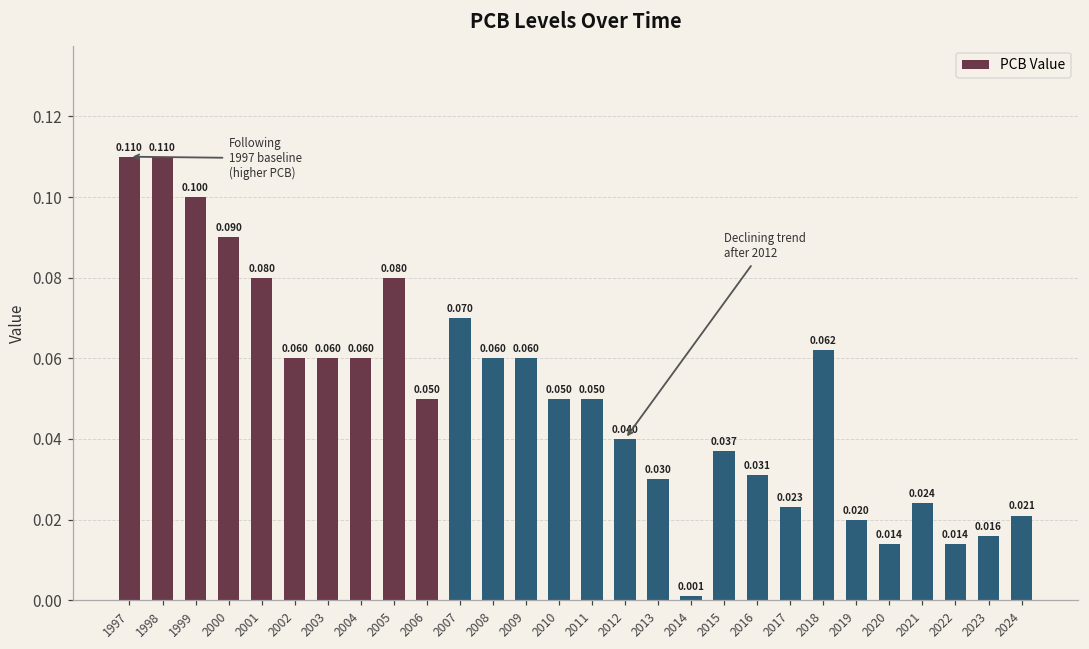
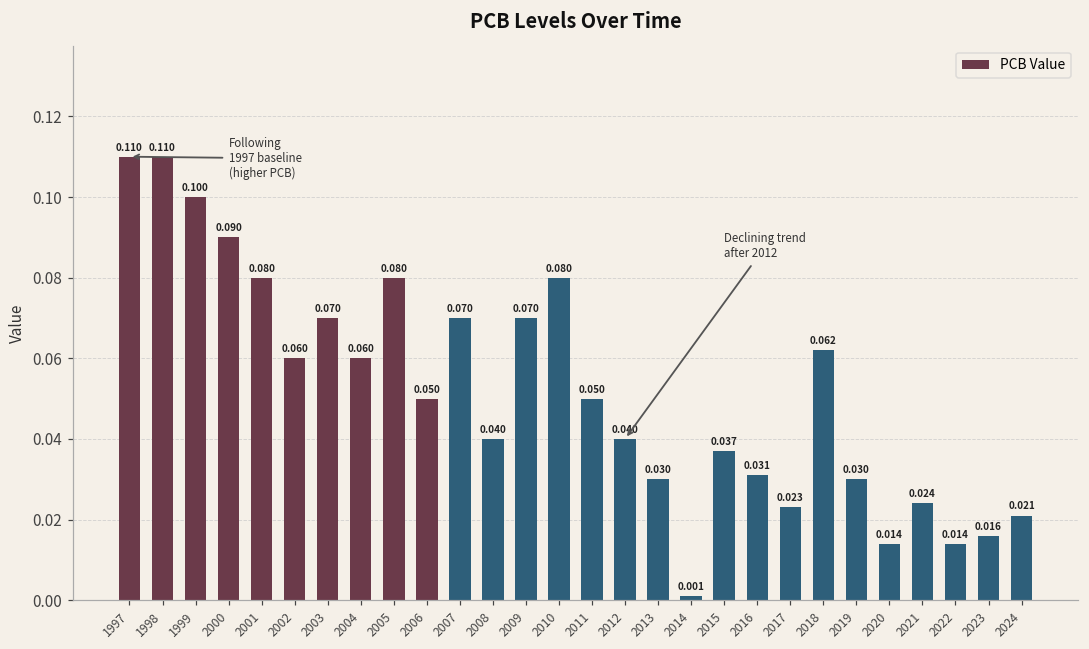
  {
    "1999": 0.100,
    "2000": 0.090,
    "2001": 0.080,
    "2002": 0.060,
-   "2003": 0.060,
+   "2003": 0.070,
    "2004": 0.060,
    "2005": 0.080,
    "2006": 0.050,
    "2007": 0.070,
-   "2008": 0.060,
-   "2009": 0.060,
-   "2010": 0.050,
+   "2008": 0.040,
+   "2009": 0.070,
+   "2010": 0.080,
    "2011": 0.050,
    "2013": 0.030,
    "2014": 0.001,
    "2015": 0.037,
    "2016": 0.031,
    "2017": 0.023,
    "2018": 0.062,
-   "2019": 0.020,
+   "2019": 0.030,
    "2020": 0.014,
    "2021": 0.024,
    "2022": 0.014,
    "2023": 0.016,
    "2024": 0.021
  }
